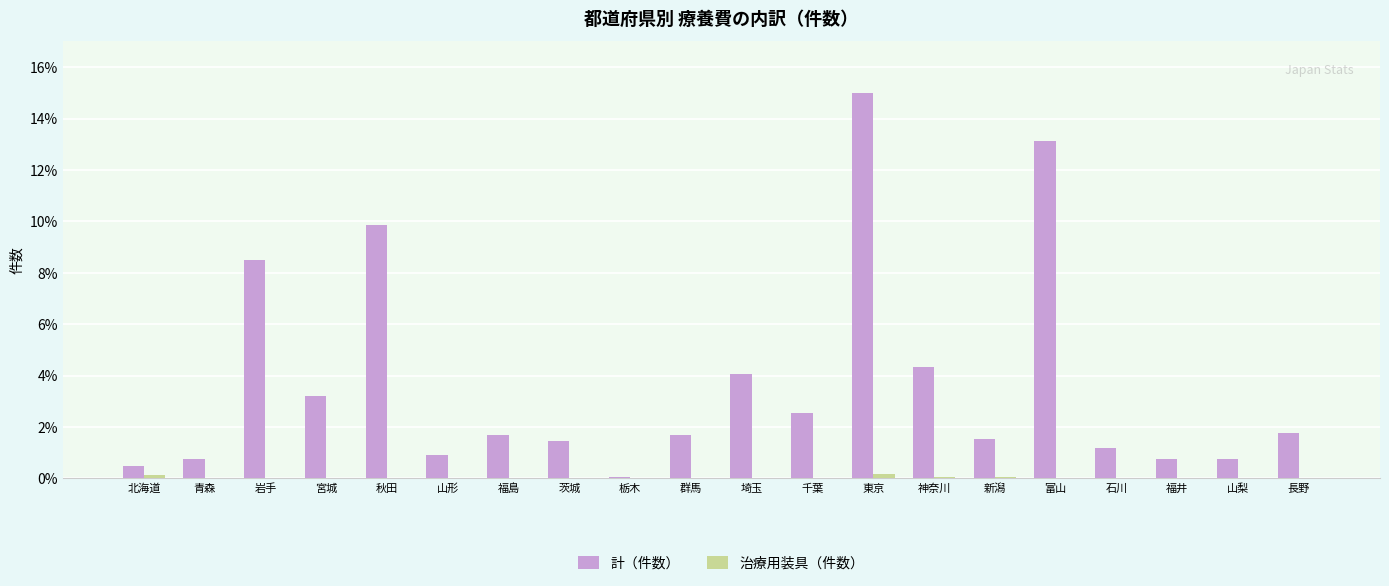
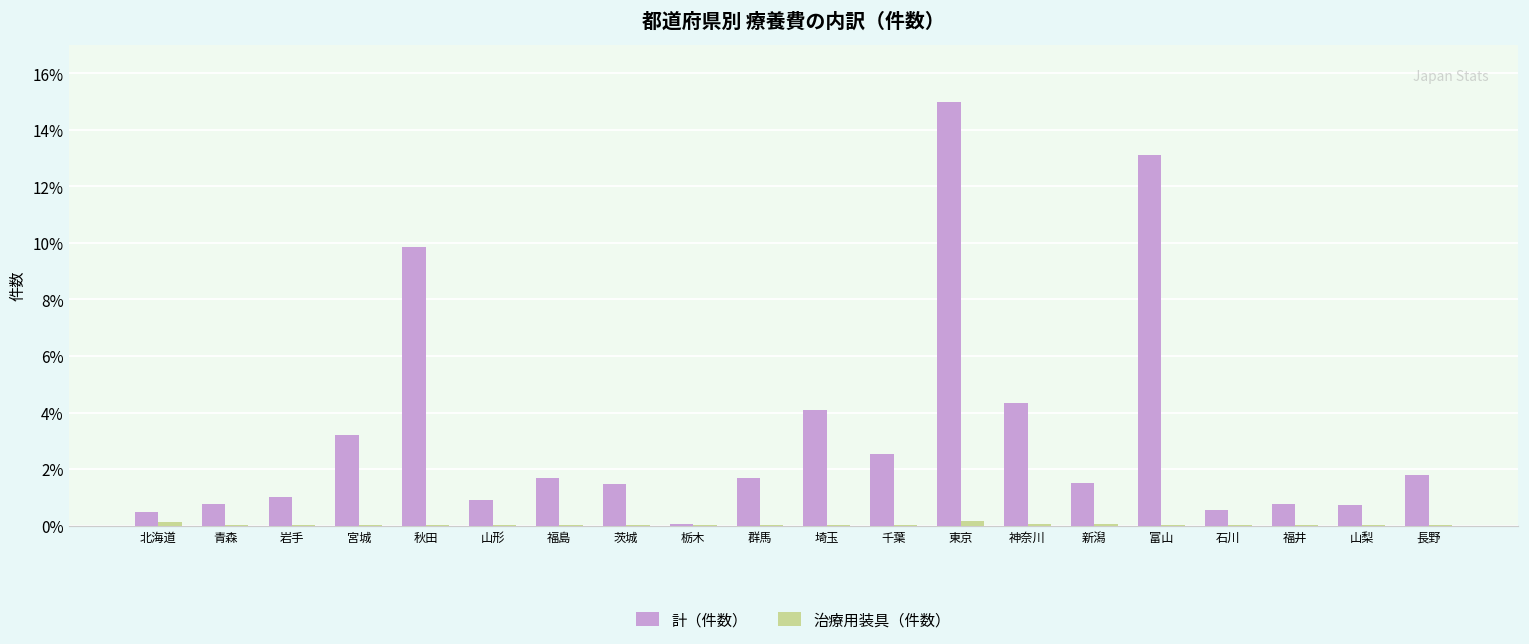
  {
    "計（件数）": {
      "北海道": "0.5%",
      "青森": "0.8%",
-     "岩手": "8.5%",
+     "岩手": "1.0%",
      "宮城": "3.2%",
      "秋田": "9.8%",
      "山形": "0.9%",
      "福島": "1.7%",
      "茨城": "1.5%",
      "群馬": "1.7%",
      "埼玉": "4.1%",
      "千葉": "2.5%",
      "東京": "15.0%",
      "神奈川": "4.3%",
      "新潟": "1.5%",
      "富山": "13.1%",
-     "石川": "1.2%",
+     "石川": "0.6%",
      "福井": "0.8%",
      "山梨": "0.7%",
      "長野": "1.8%"
    },
    "治療用装具（件数）": {
      "北海道": "0.1%",
      "東京": "0.2%"
    }
  }
